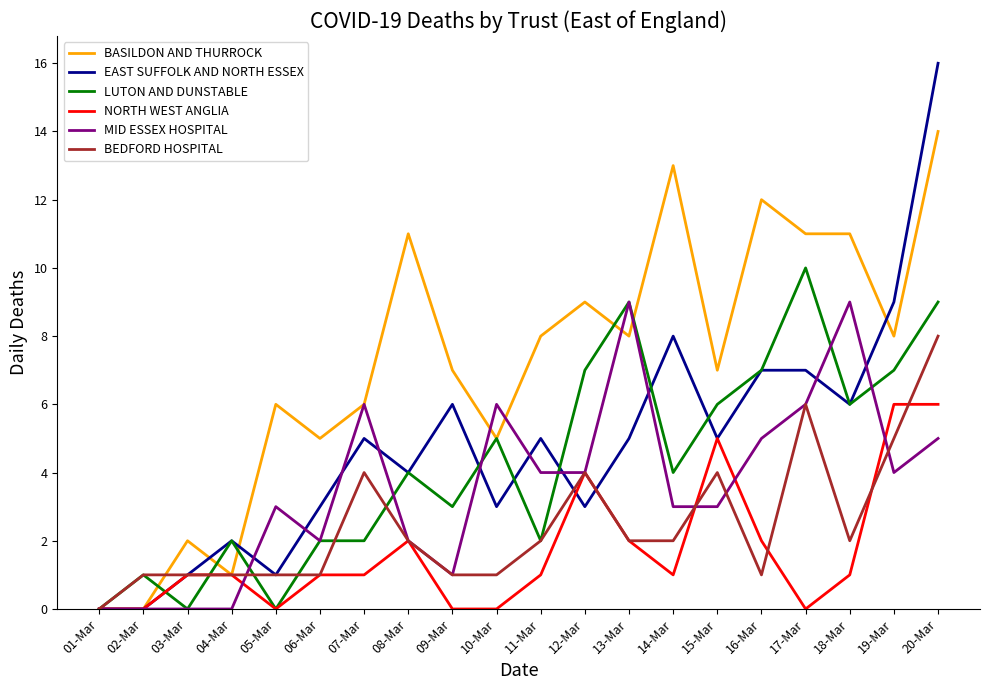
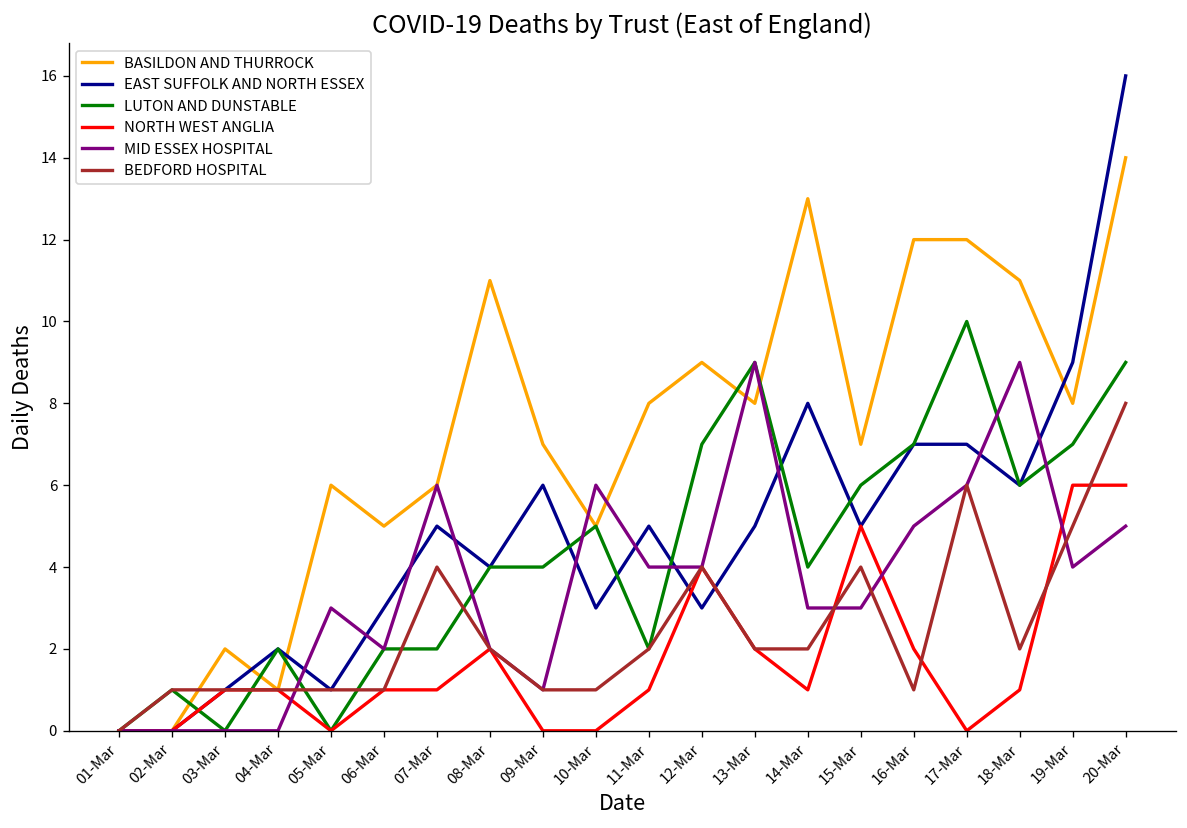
  {
    "BASILDON AND THURROCK": {
      "03-Mar": 2,
      "05-Mar": 6,
      "06-Mar": 5,
      "08-Mar": 11,
      "09-Mar": 7,
      "11-Mar": 8,
      "12-Mar": 9,
      "13-Mar": 8,
      "14-Mar": 13,
      "15-Mar": 7,
      "16-Mar": 12,
-     "17-Mar": 11,
+     "17-Mar": 12,
      "18-Mar": 11,
      "19-Mar": 8,
      "20-Mar": 14
    },
    "EAST SUFFOLK AND NORTH ESSEX": {
      "06-Mar": 3,
      "07-Mar": 5,
      "09-Mar": 6,
      "10-Mar": 3,
      "11-Mar": 5,
      "12-Mar": 3,
      "13-Mar": 5,
      "14-Mar": 8,
      "17-Mar": 7,
      "19-Mar": 9,
      "20-Mar": 16
    },
    "LUTON AND DUNSTABLE": {
      "07-Mar": 2,
-     "09-Mar": 3,
+     "09-Mar": 4,
      "12-Mar": 7,
      "14-Mar": 4,
      "15-Mar": 6,
      "17-Mar": 10,
      "19-Mar": 7,
      "20-Mar": 9
    },
    "NORTH WEST ANGLIA": {
      "07-Mar": 1,
      "09-Mar": 0,
      "10-Mar": 0,
      "11-Mar": 1,
      "14-Mar": 1,
      "16-Mar": 2,
      "17-Mar": 0,
      "18-Mar": 1,
      "19-Mar": 6,
      "20-Mar": 6
    },
    "MID ESSEX HOSPITAL": {
      "04-Mar": 0,
      "05-Mar": 3,
      "10-Mar": 6,
      "11-Mar": 4,
      "14-Mar": 3,
      "15-Mar": 3,
      "16-Mar": 5,
      "18-Mar": 9,
      "19-Mar": 4,
      "20-Mar": 5
    },
    "BEDFORD HOSPITAL": {
      "07-Mar": 4,
      "10-Mar": 1,
      "14-Mar": 2,
      "15-Mar": 4,
      "16-Mar": 1,
      "18-Mar": 2,
      "19-Mar": 5,
      "20-Mar": 8
    }
  }
